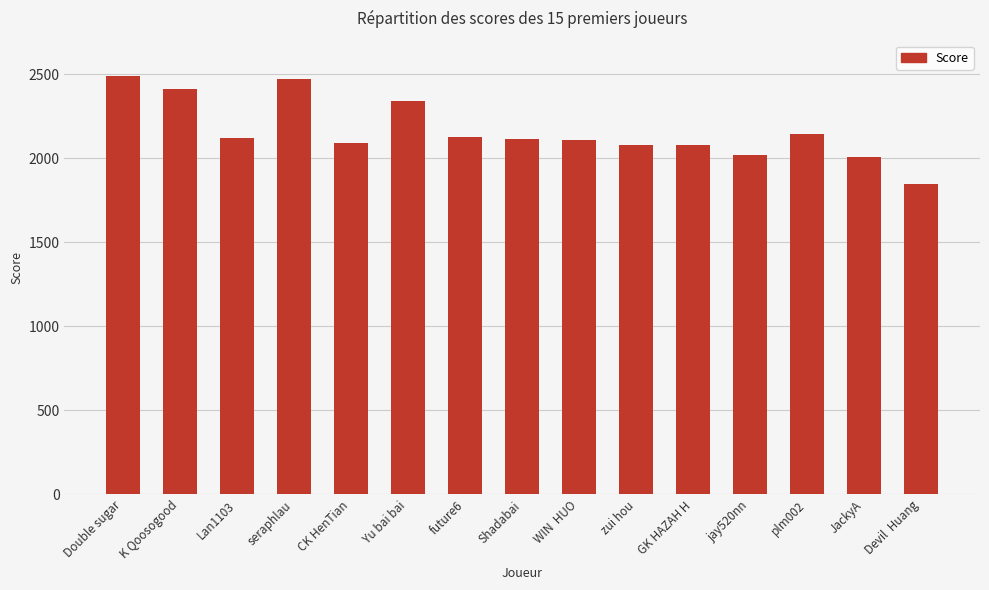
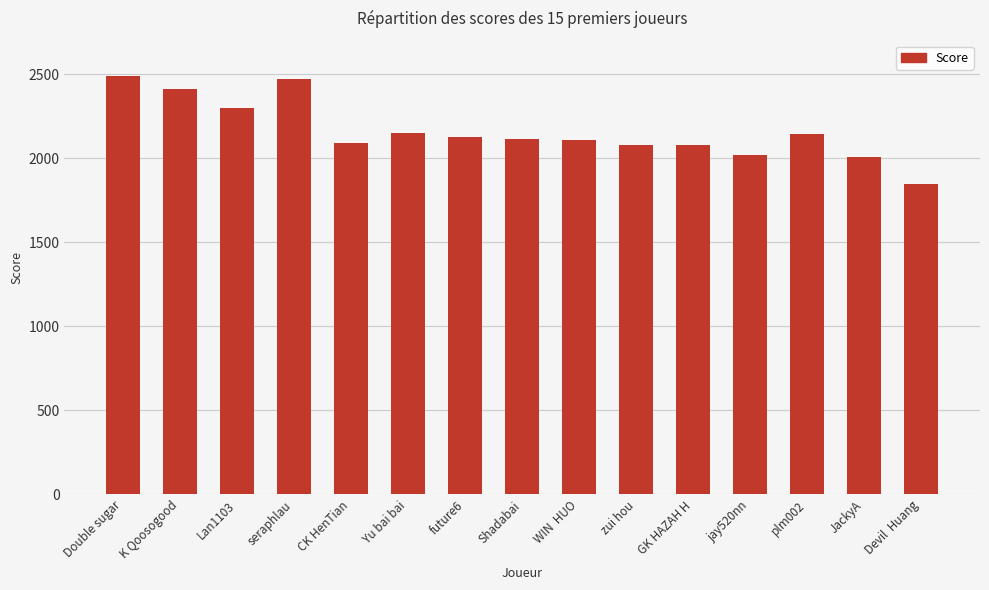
  {
    "Double sugar": 2490,
    "K Qoosogood": 2410,
-   "Lan1103": 2120,
+   "Lan1103": 2300,
    "seraphlau": 2470,
    "CK HenTian": 2090,
-   "Yu bai bai": 2340,
+   "Yu bai bai": 2150,
    "future6": 2130,
    "Shadabai": 2120,
    "WIN HUO": 2110,
    "zui hou": 2080,
    "GK HAZAH H": 2080,
    "jay520nn": 2020,
    "plm002": 2150,
    "JackyA": 2010,
    "Devil Huang": 1850
  }
